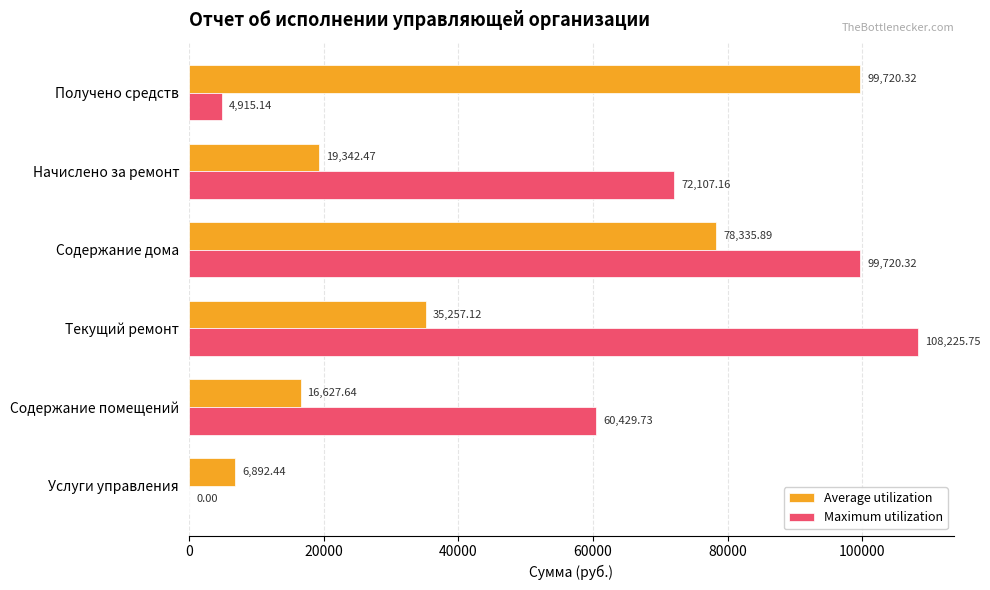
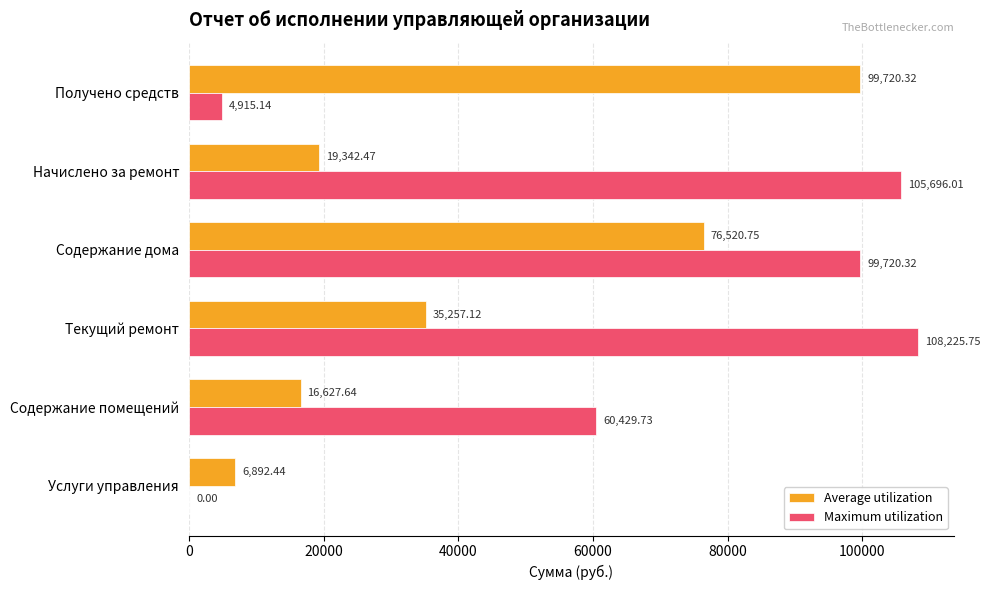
  {
    "Average utilization": {
      "Получено средств": "99,720.32",
      "Начислено за ремонт": "19,342.47",
-     "Содержание дома": "78,335.89",
+     "Содержание дома": "76,520.75",
      "Текущий ремонт": "35,257.12",
      "Содержание помещений": "16,627.64",
      "Услуги управления": "6,892.44"
    },
    "Maximum utilization": {
      "Получено средств": "4,915.14",
-     "Начислено за ремонт": "72,107.16",
+     "Начислено за ремонт": "105,696.01",
      "Содержание дома": "99,720.32",
      "Текущий ремонт": "108,225.75",
      "Содержание помещений": "60,429.73",
      "Услуги управления": "0.00"
    }
  }
